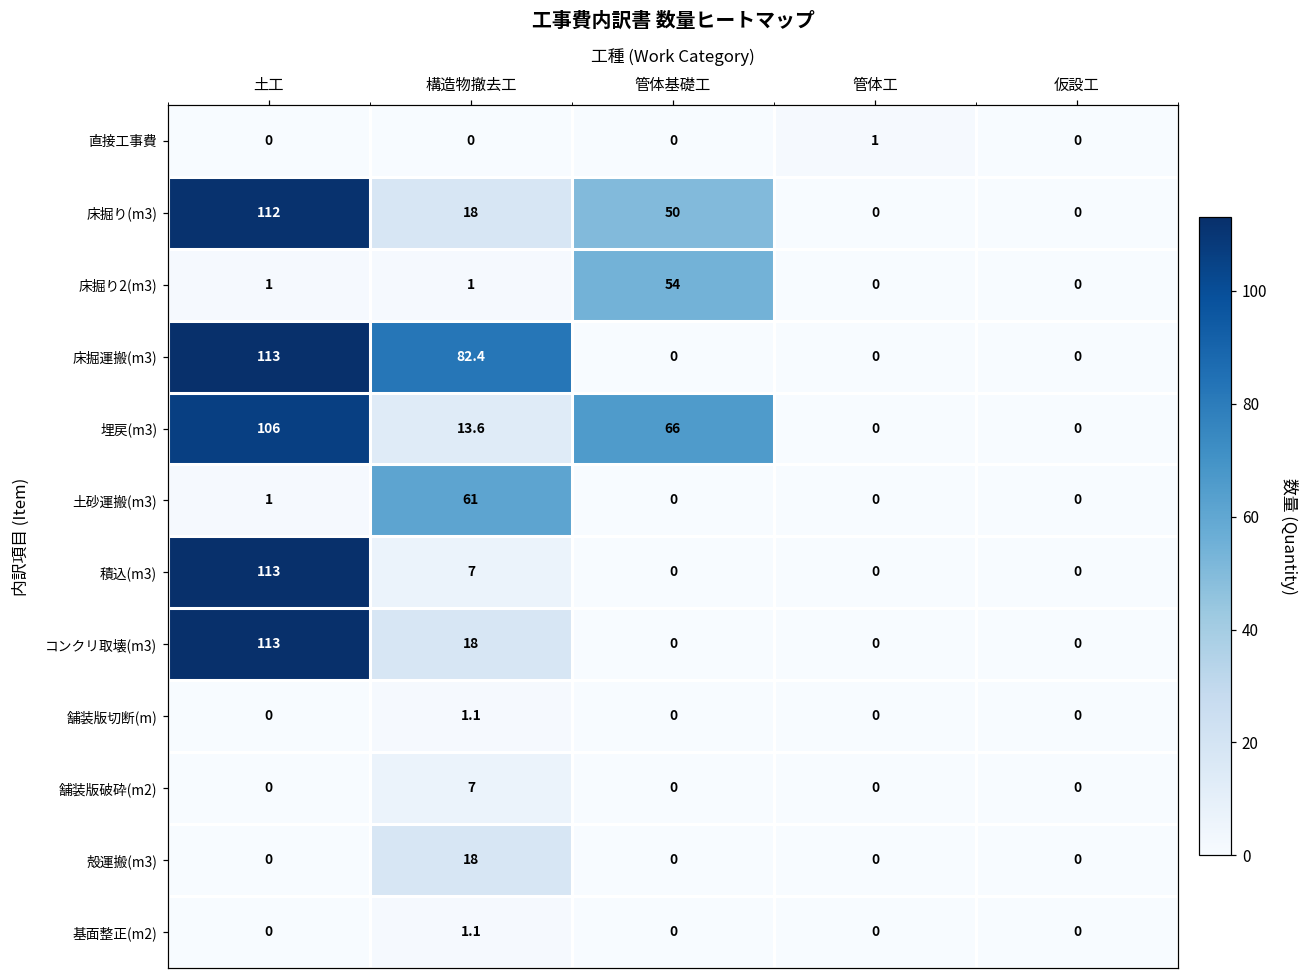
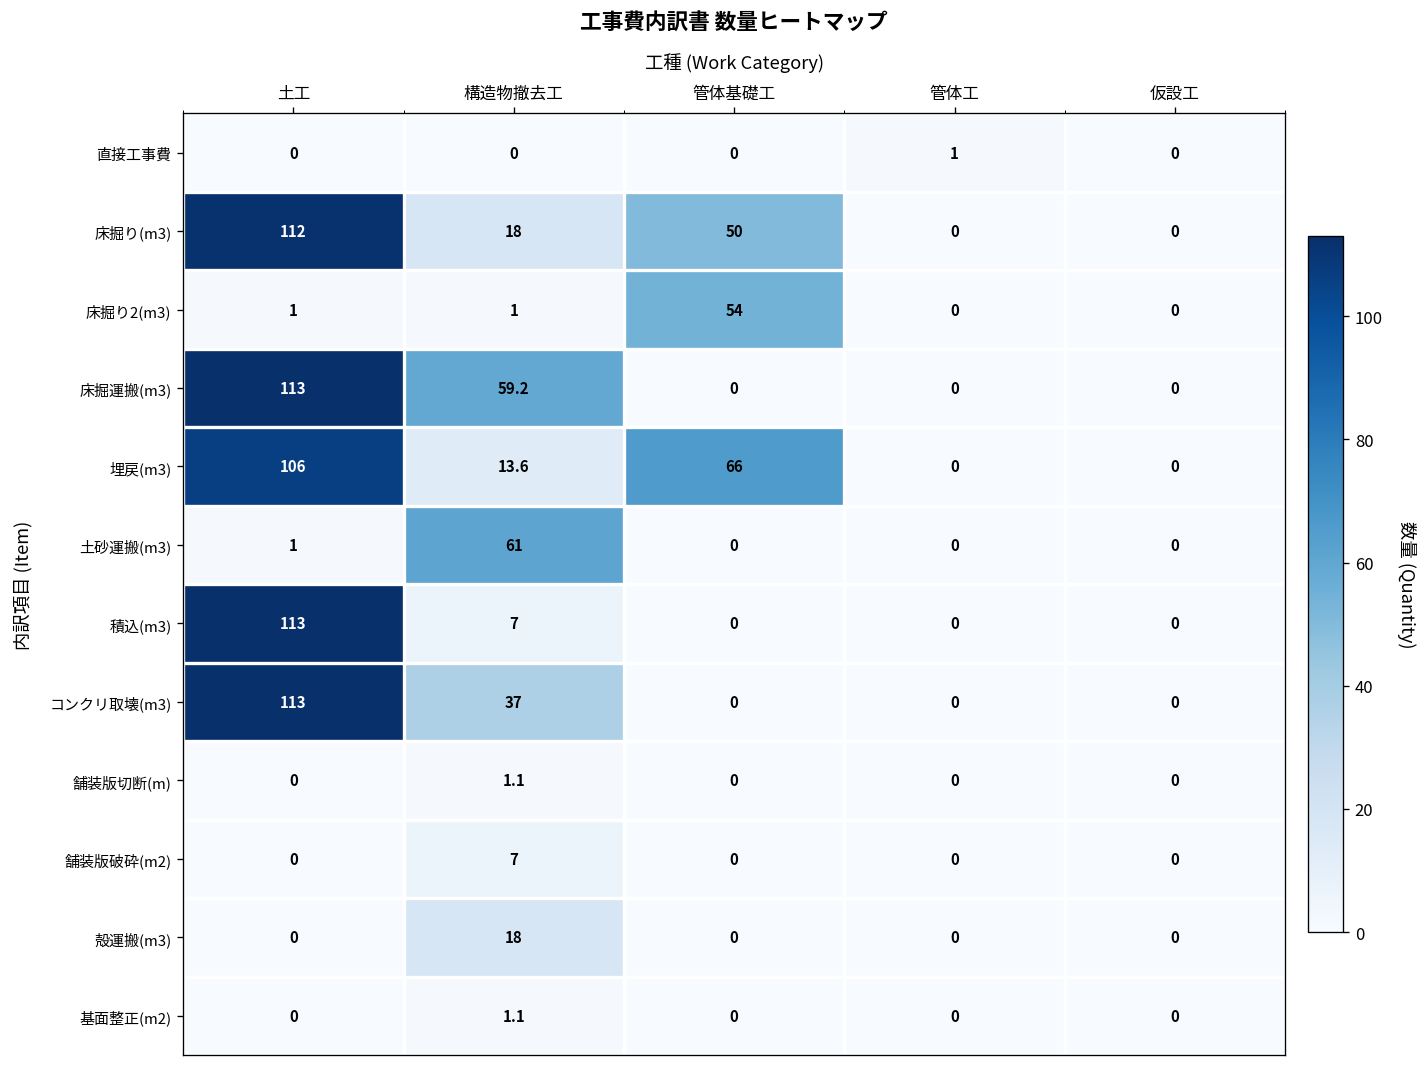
  {
    "直接工事費": {
      "土工": 0,
      "構造物撤去工": 0,
      "管体基礎工": 0,
      "管体工": 1,
      "仮設工": 0
    },
    "床掘り(m3)": {
      "土工": 112,
      "構造物撤去工": 18,
      "管体基礎工": 50,
      "管体工": 0,
      "仮設工": 0
    },
    "床掘り2(m3)": {
      "土工": 1,
      "構造物撤去工": 1,
      "管体基礎工": 54,
      "管体工": 0,
      "仮設工": 0
    },
    "床掘運搬(m3)": {
      "土工": 113,
-     "構造物撤去工": 82.4,
+     "構造物撤去工": 59.2,
      "管体基礎工": 0,
      "管体工": 0,
      "仮設工": 0
    },
    "埋戻(m3)": {
      "土工": 106,
      "構造物撤去工": 13.6,
      "管体基礎工": 66,
      "管体工": 0,
      "仮設工": 0
    },
    "土砂運搬(m3)": {
      "土工": 1,
      "構造物撤去工": 61,
      "管体基礎工": 0,
      "管体工": 0,
      "仮設工": 0
    },
    "積込(m3)": {
      "土工": 113,
      "構造物撤去工": 7,
      "管体基礎工": 0,
      "管体工": 0,
      "仮設工": 0
    },
    "コンクリ取壊(m3)": {
      "土工": 113,
-     "構造物撤去工": 18,
+     "構造物撤去工": 37,
      "管体基礎工": 0,
      "管体工": 0,
      "仮設工": 0
    },
    "舗装版切断(m)": {
      "土工": 0,
      "構造物撤去工": 1.1,
      "管体基礎工": 0,
      "管体工": 0,
      "仮設工": 0
    },
    "舗装版破砕(m2)": {
      "土工": 0,
      "構造物撤去工": 7,
      "管体基礎工": 0,
      "管体工": 0,
      "仮設工": 0
    },
    "殻運搬(m3)": {
      "土工": 0,
      "構造物撤去工": 18,
      "管体基礎工": 0,
      "管体工": 0,
      "仮設工": 0
    },
    "基面整正(m2)": {
      "土工": 0,
      "構造物撤去工": 1.1,
      "管体基礎工": 0,
      "管体工": 0,
      "仮設工": 0
    }
  }
